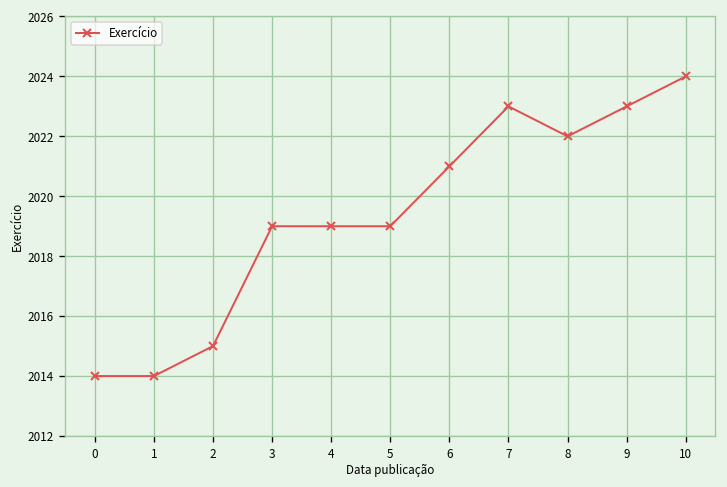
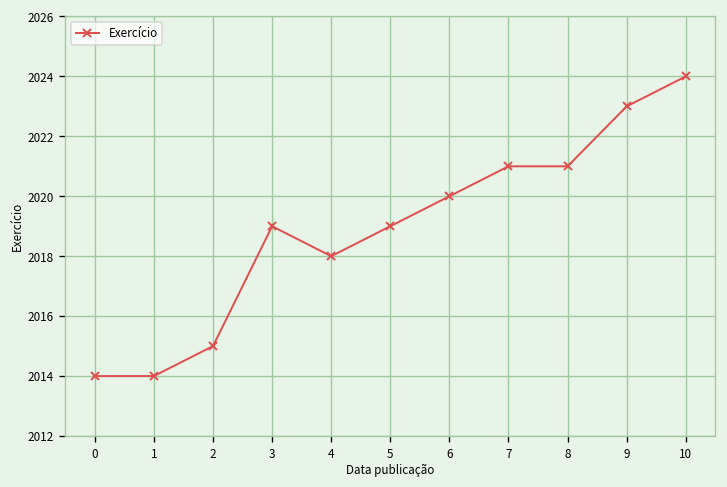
  {
    "0": 2014,
    "1": 2014,
    "2": 2015,
    "3": 2019,
-   "4": 2019,
+   "4": 2018,
    "5": 2019,
-   "6": 2021,
-   "7": 2023,
-   "8": 2022,
+   "6": 2020,
+   "7": 2021,
+   "8": 2021,
    "9": 2023,
    "10": 2024
  }
